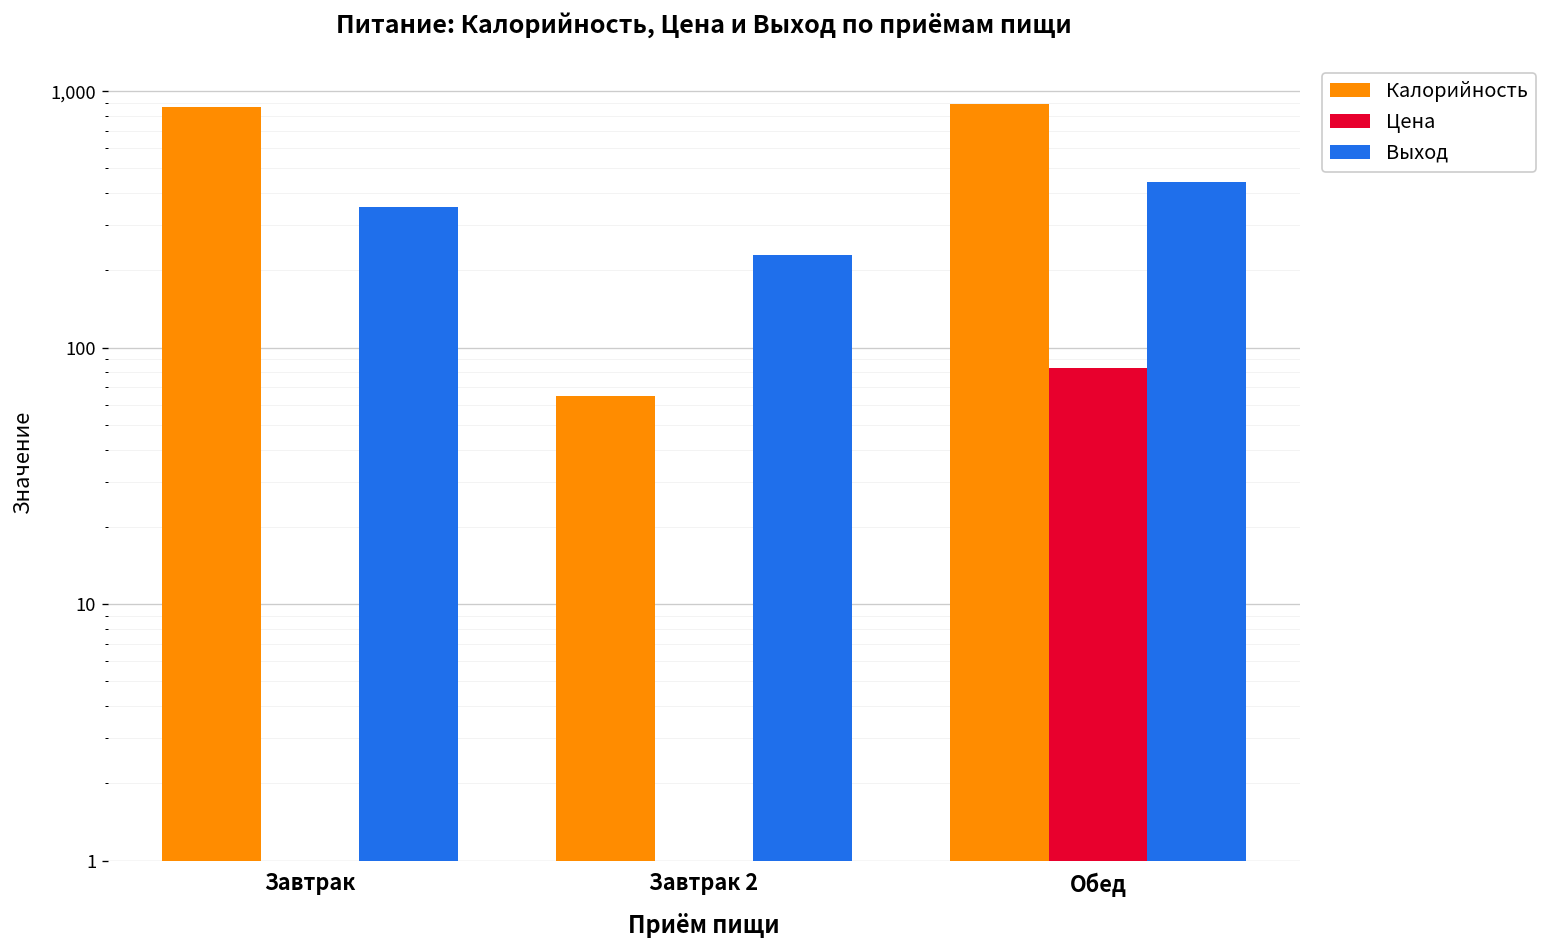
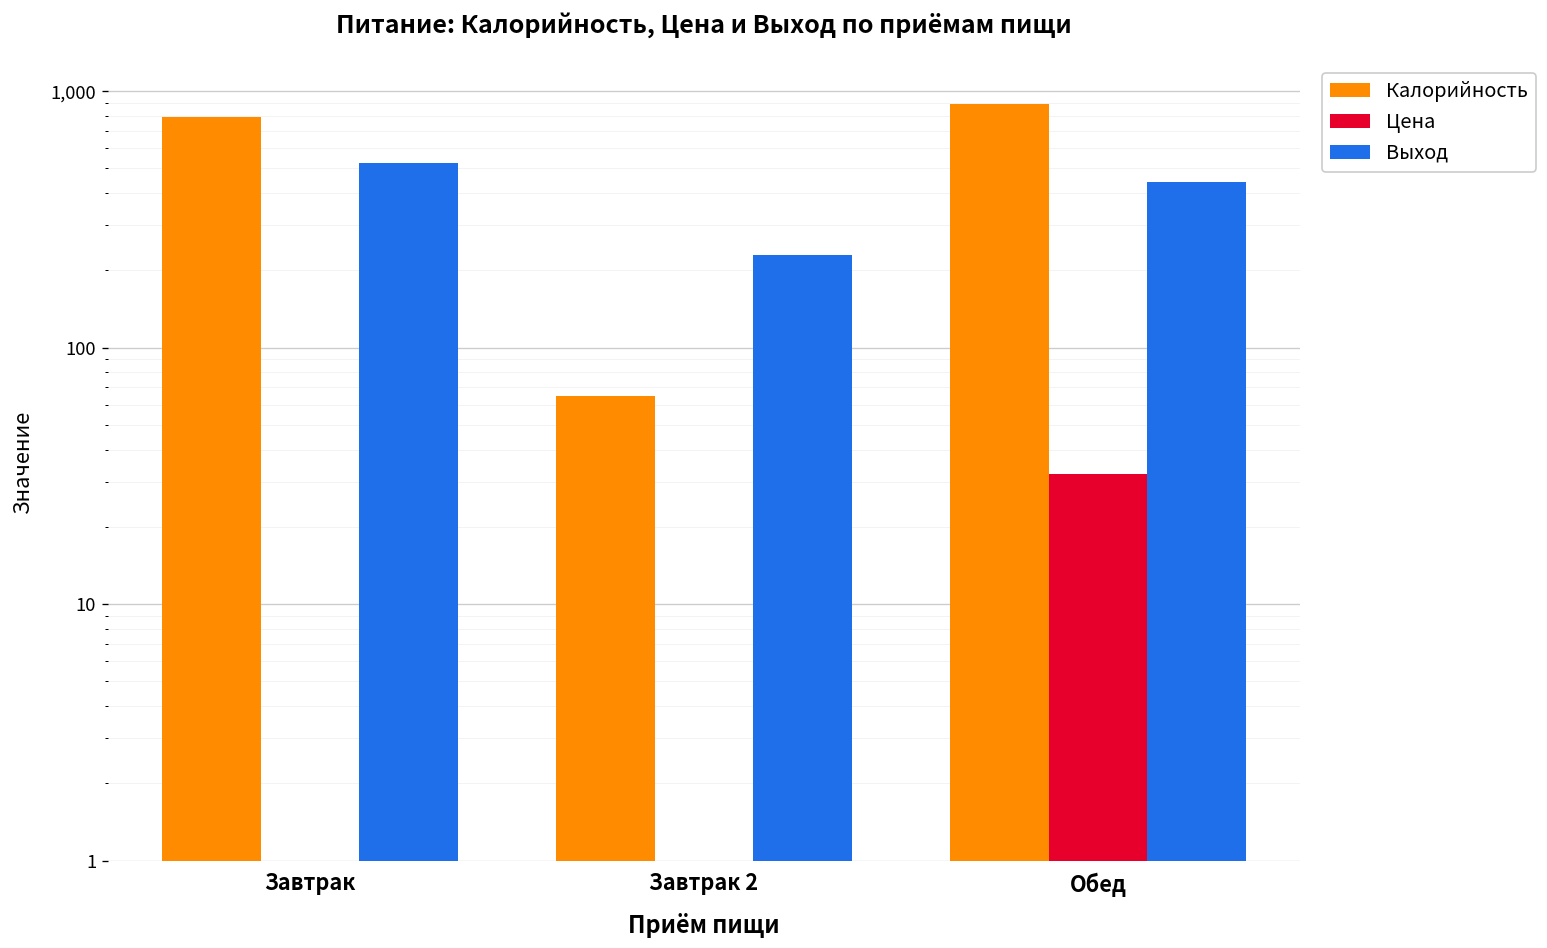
  {
    "Калорийность": {
-     "Завтрак": 870,
+     "Завтрак": 800,
      "Завтрак 2": 65,
      "Обед": 890
    },
    "Цена": {
-     "Обед": 83
+     "Обед": 32
    },
    "Выход": {
-     "Завтрак": 350,
+     "Завтрак": 530,
      "Завтрак 2": 230,
      "Обед": 440
    }
  }
